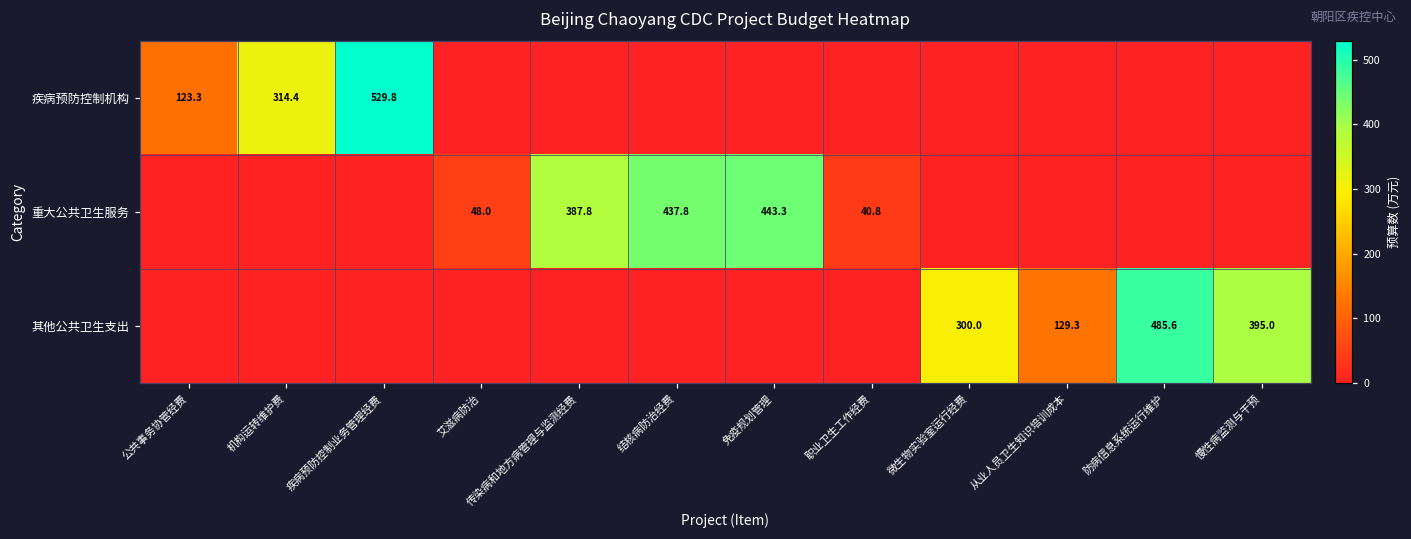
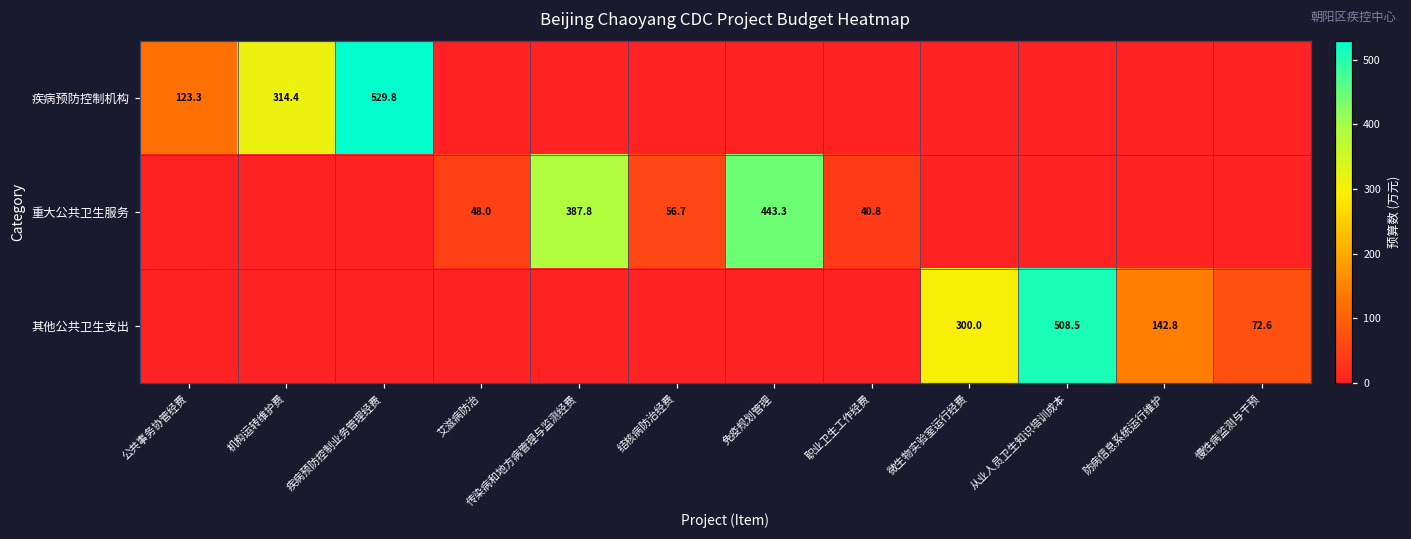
  {
    "疾病预防控制机构": {
      "公共事务协管经费": 123.3,
      "机构运转维护费": 314.4,
      "疾病预防控制业务管理经费": 529.8
    },
    "重大公共卫生服务": {
      "艾滋病防治": 48.0,
      "传染病和地方病管理与监测经费": 387.8,
-     "结核病防治经费": 437.8,
+     "结核病防治经费": 56.7,
      "免疫规划管理": 443.3,
      "职业卫生工作经费": 40.8
    },
    "其他公共卫生支出": {
      "微生物实验室运行经费": 300.0,
-     "从业人员卫生知识培训成本": 129.3,
-     "防病信息系统运行维护": 485.6,
-     "慢性病监测与干预": 395.0
+     "从业人员卫生知识培训成本": 508.5,
+     "防病信息系统运行维护": 142.8,
+     "慢性病监测与干预": 72.6
    }
  }
